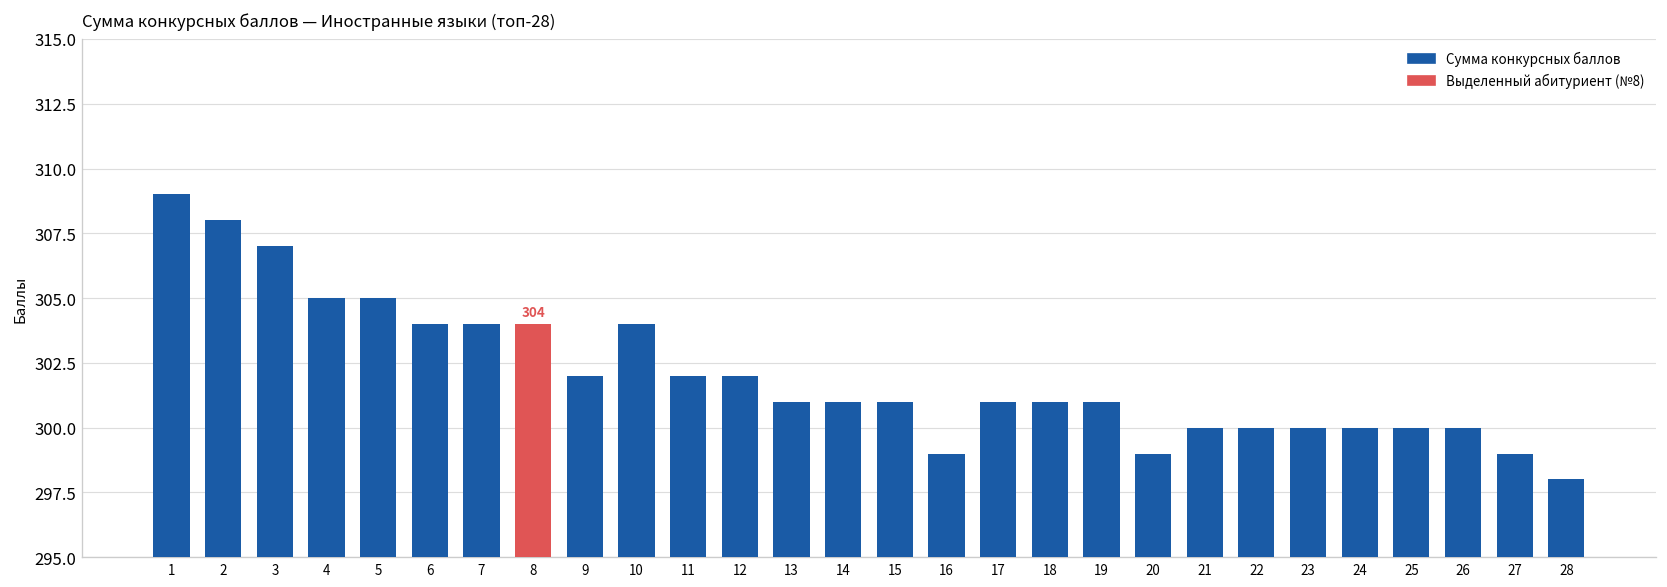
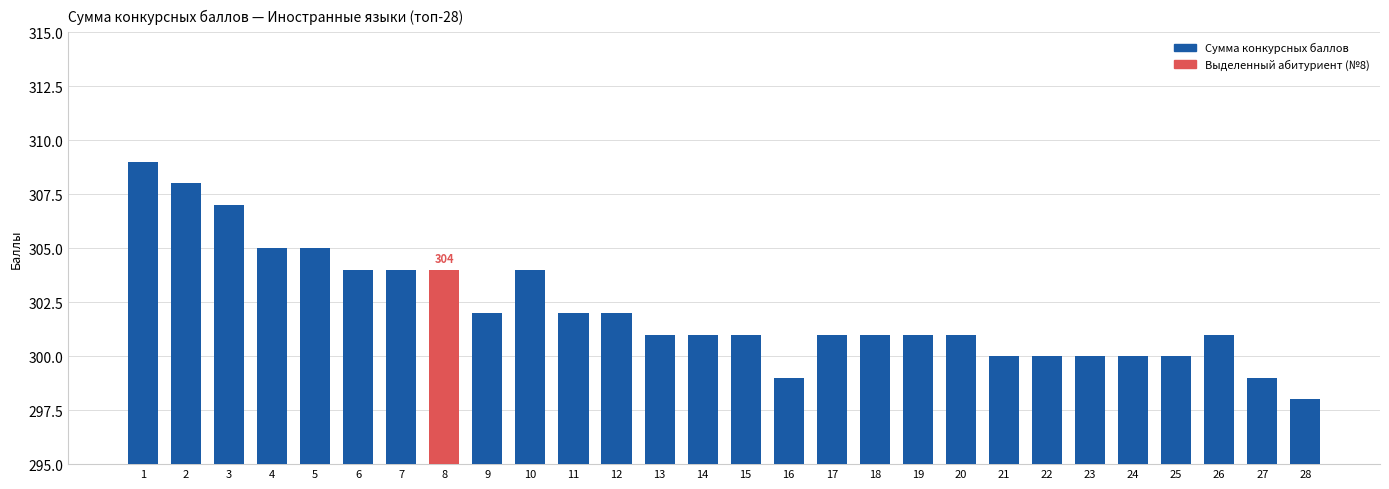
  {
    "1": 309,
    "2": 308,
    "3": 307,
    "4": 305,
    "5": 305,
    "6": 304,
    "7": 304,
    "9": 302,
    "10": 304,
    "11": 302,
    "12": 302,
    "13": 301,
    "14": 301,
    "15": 301,
    "16": 299,
    "17": 301,
    "18": 301,
    "19": 301,
-   "20": 299,
+   "20": 301,
    "21": 300,
    "22": 300,
    "23": 300,
    "24": 300,
    "25": 300,
-   "26": 300,
+   "26": 301,
    "27": 299,
    "28": 298
  }
